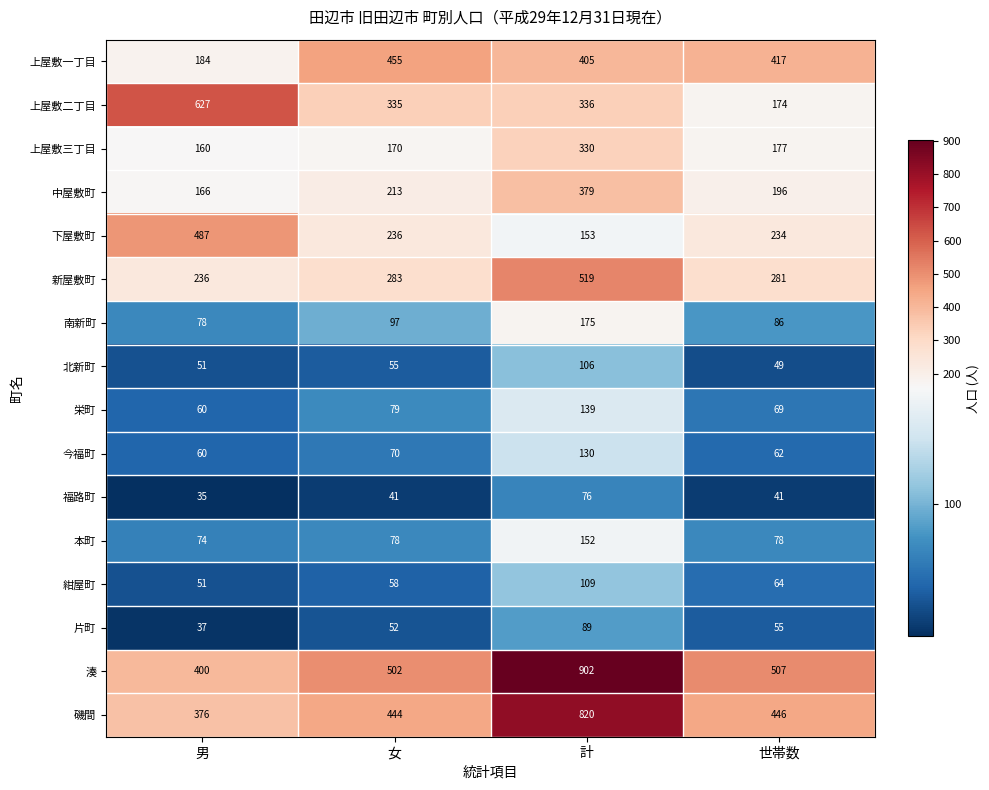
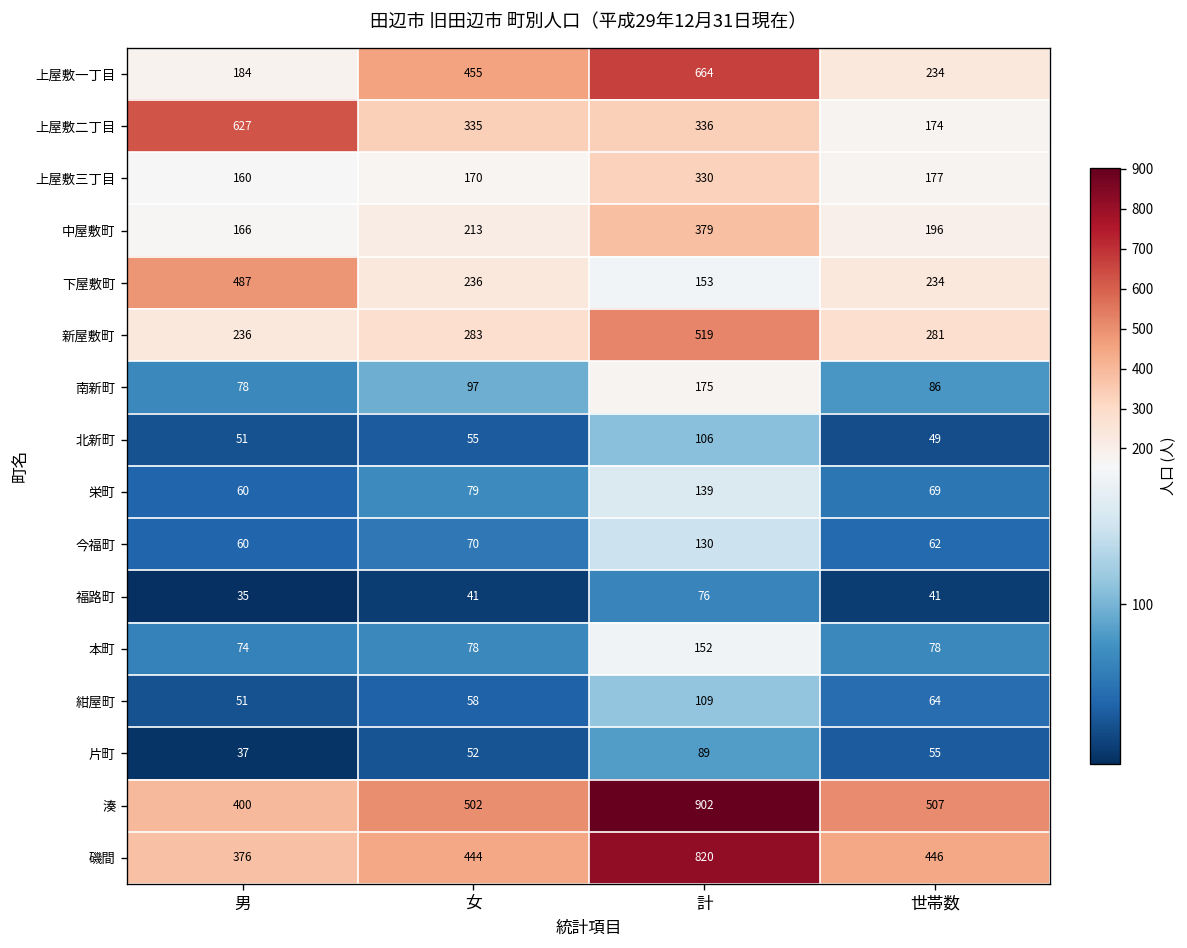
  {
    "上屋敷一丁目": {
      "男": 184,
      "女": 455,
-     "計": 405,
-     "世帯数": 417
+     "計": 664,
+     "世帯数": 234
    },
    "上屋敷二丁目": {
      "男": 627,
      "女": 335,
      "計": 336,
      "世帯数": 174
    },
    "上屋敷三丁目": {
      "男": 160,
      "女": 170,
      "計": 330,
      "世帯数": 177
    },
    "中屋敷町": {
      "男": 166,
      "女": 213,
      "計": 379,
      "世帯数": 196
    },
    "下屋敷町": {
      "男": 487,
      "女": 236,
      "計": 153,
      "世帯数": 234
    },
    "新屋敷町": {
      "男": 236,
      "女": 283,
      "計": 519,
      "世帯数": 281
    },
    "南新町": {
      "男": 78,
      "女": 97,
      "計": 175,
      "世帯数": 86
    },
    "北新町": {
      "男": 51,
      "女": 55,
      "計": 106,
      "世帯数": 49
    },
    "栄町": {
      "男": 60,
      "女": 79,
      "計": 139,
      "世帯数": 69
    },
    "今福町": {
      "男": 60,
      "女": 70,
      "計": 130,
      "世帯数": 62
    },
    "福路町": {
      "男": 35,
      "女": 41,
      "計": 76,
      "世帯数": 41
    },
    "本町": {
      "男": 74,
      "女": 78,
      "計": 152,
      "世帯数": 78
    },
    "紺屋町": {
      "男": 51,
      "女": 58,
      "計": 109,
      "世帯数": 64
    },
    "片町": {
      "男": 37,
      "女": 52,
      "計": 89,
      "世帯数": 55
    },
    "湊": {
      "男": 400,
      "女": 502,
      "計": 902,
      "世帯数": 507
    },
    "磯間": {
      "男": 376,
      "女": 444,
      "計": 820,
      "世帯数": 446
    }
  }
